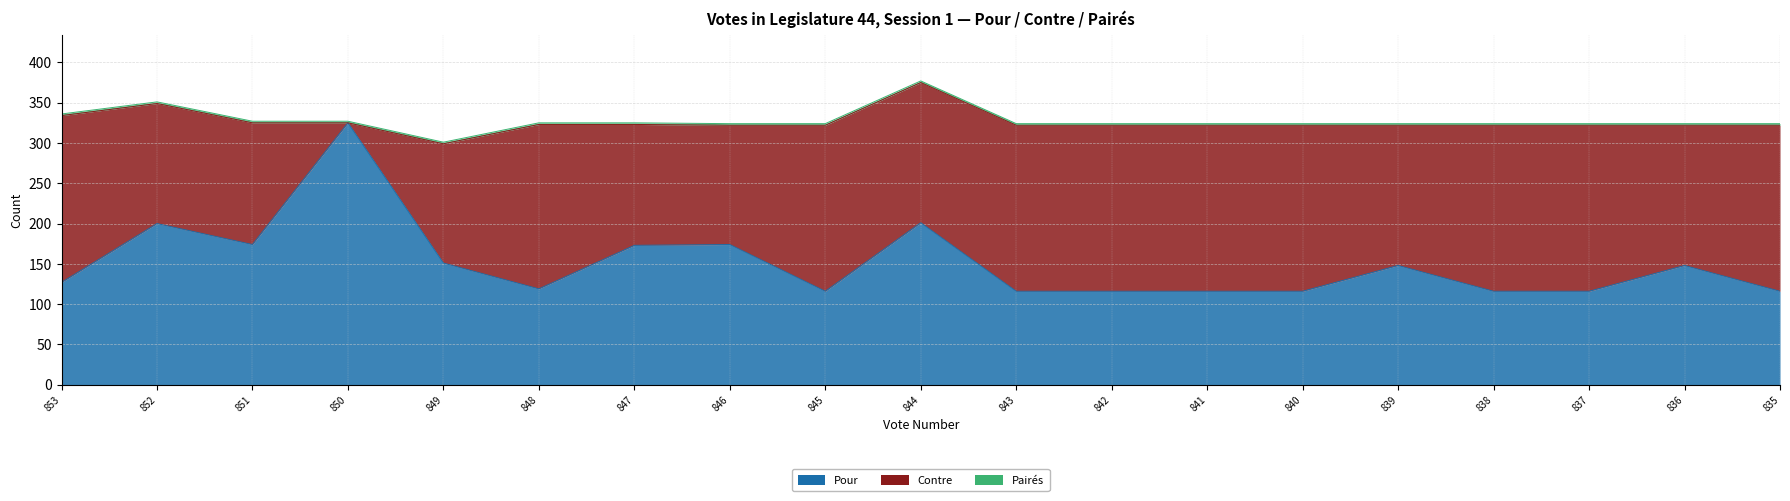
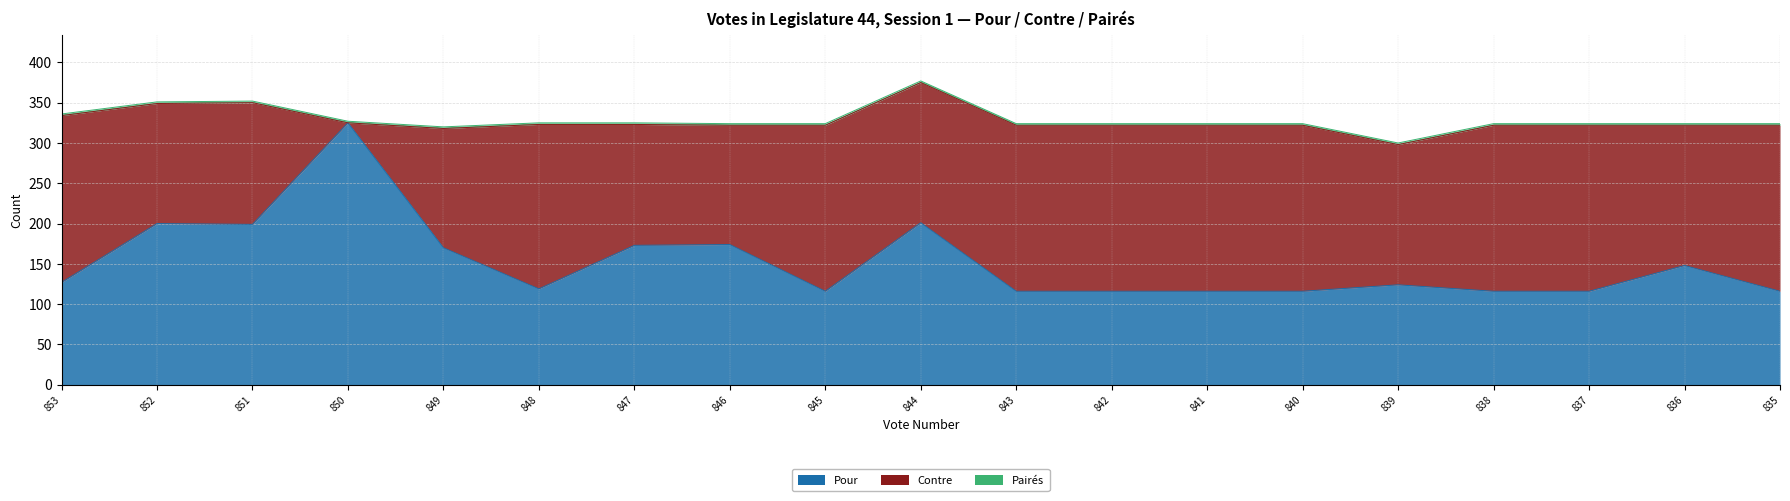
  {
    "Pour": {
      "853": 130,
      "852": 200,
-     "851": 170,
-     "849": 150,
+     "851": 200,
+     "849": 170,
      "848": 120,
      "847": 170,
      "846": 170,
      "845": 120,
      "844": 200,
      "843": 120,
      "842": 120,
      "841": 120,
      "840": 120,
-     "839": 150,
+     "839": 120,
      "838": 120,
      "837": 120,
      "836": 150,
      "835": 120
    }
  }
